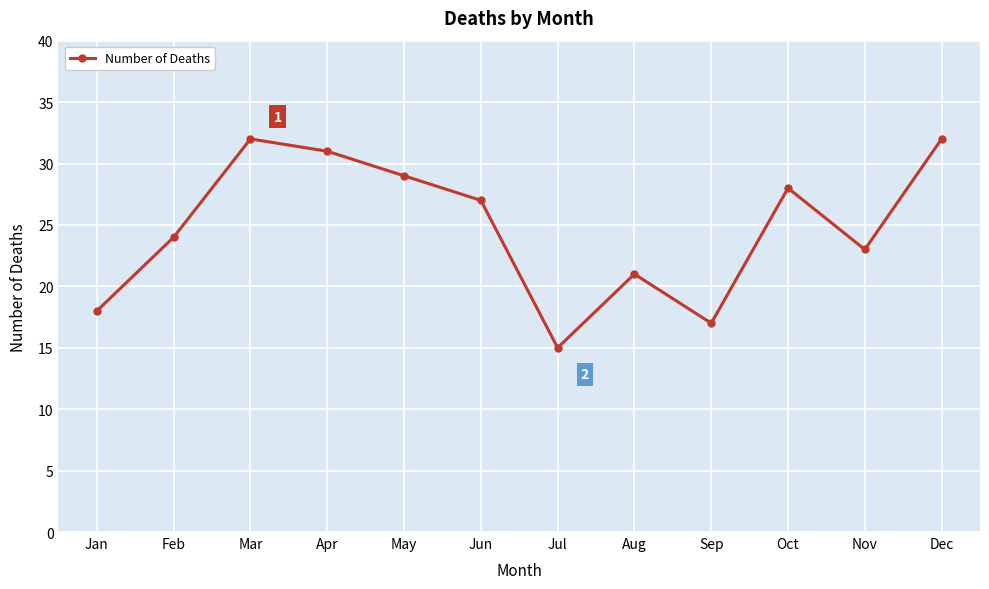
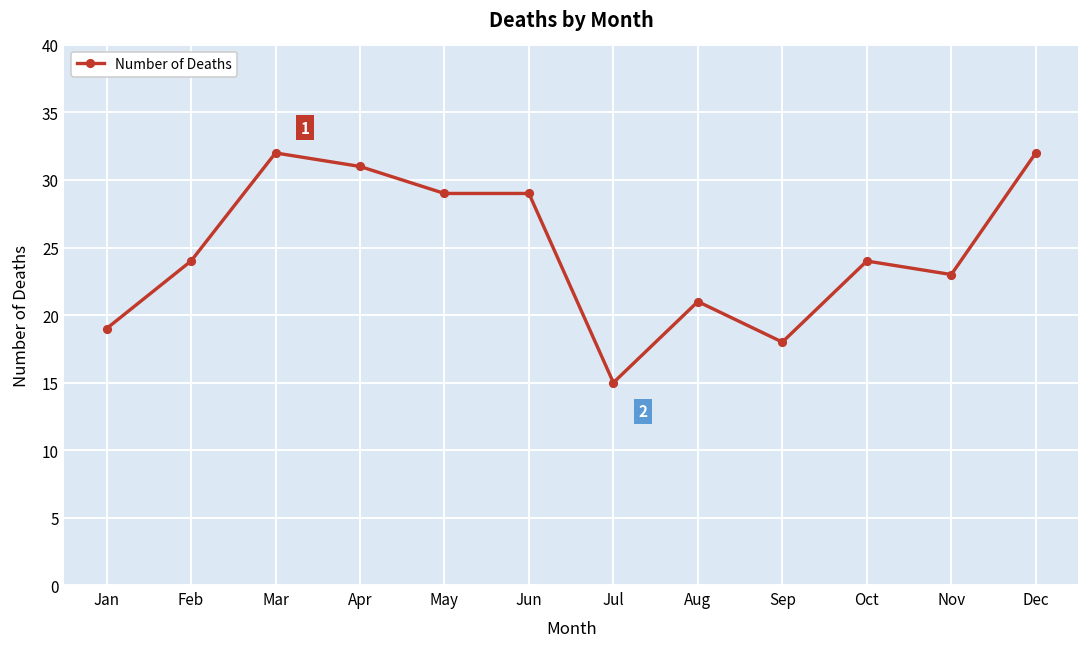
  {
-   "Jan": 18,
+   "Jan": 19,
    "Feb": 24,
    "Mar": 32,
    "Apr": 31,
    "May": 29,
-   "Jun": 27,
+   "Jun": 29,
    "Jul": 15,
    "Aug": 21,
-   "Sep": 17,
-   "Oct": 28,
+   "Sep": 18,
+   "Oct": 24,
    "Nov": 23,
    "Dec": 32
  }
